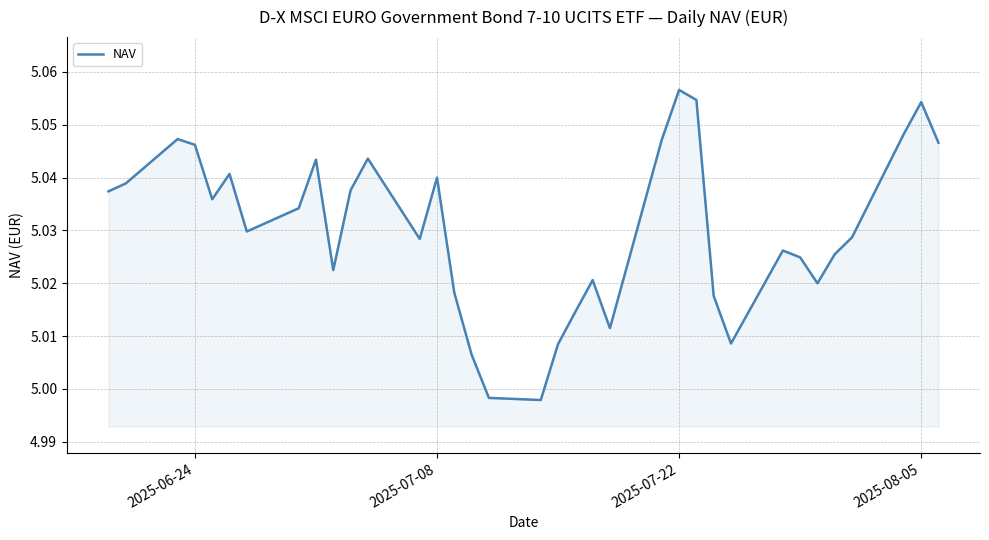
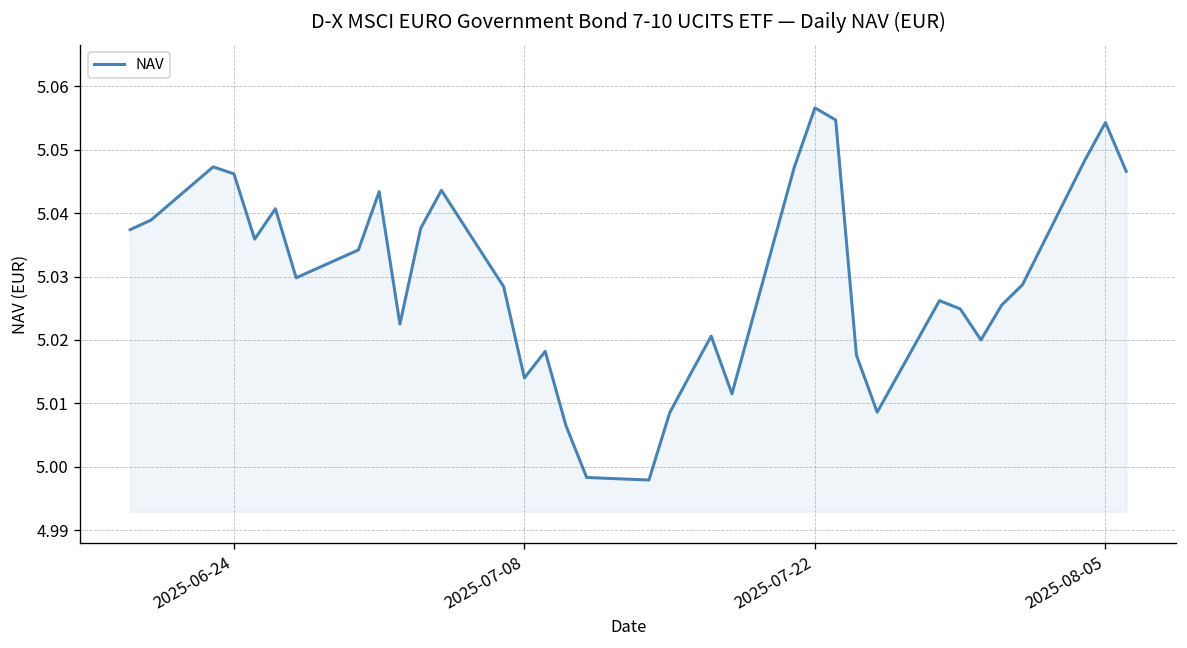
  {
    "2025-06-24": 5.046,
-   "2025-07-08": 5.040,
+   "2025-07-08": 5.014,
    "2025-07-22": 5.057,
    "2025-08-05": 5.054
  }
